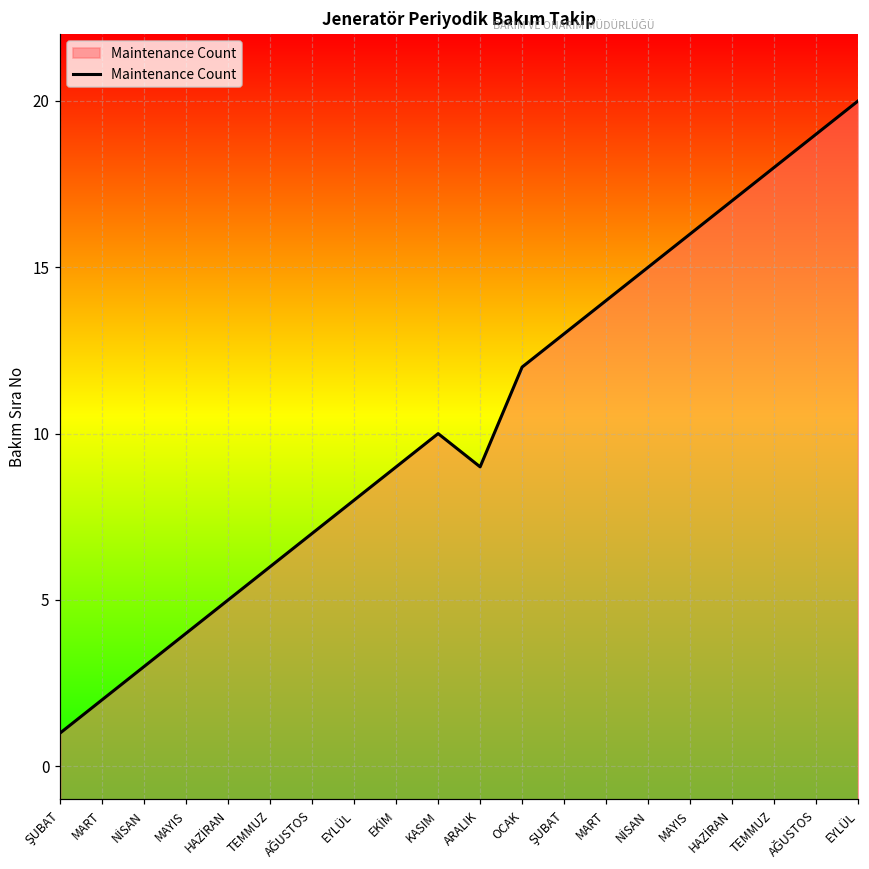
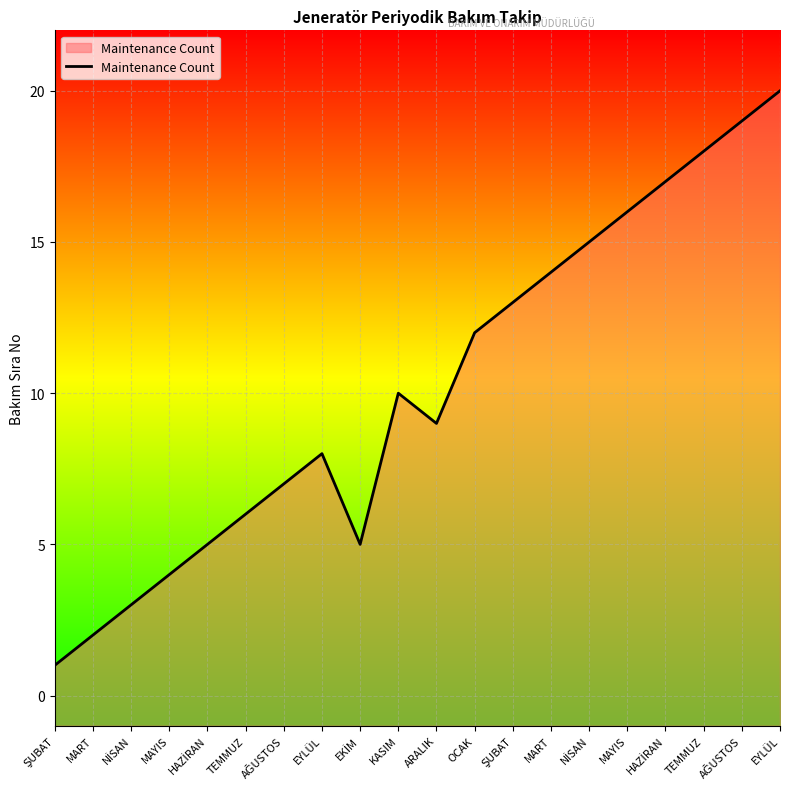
  {
-   "EKİM": 9,
+   "EKİM": 5,
    "KASIM": 10,
    "ARALIK": 9,
    "OCAK": 12
  }
